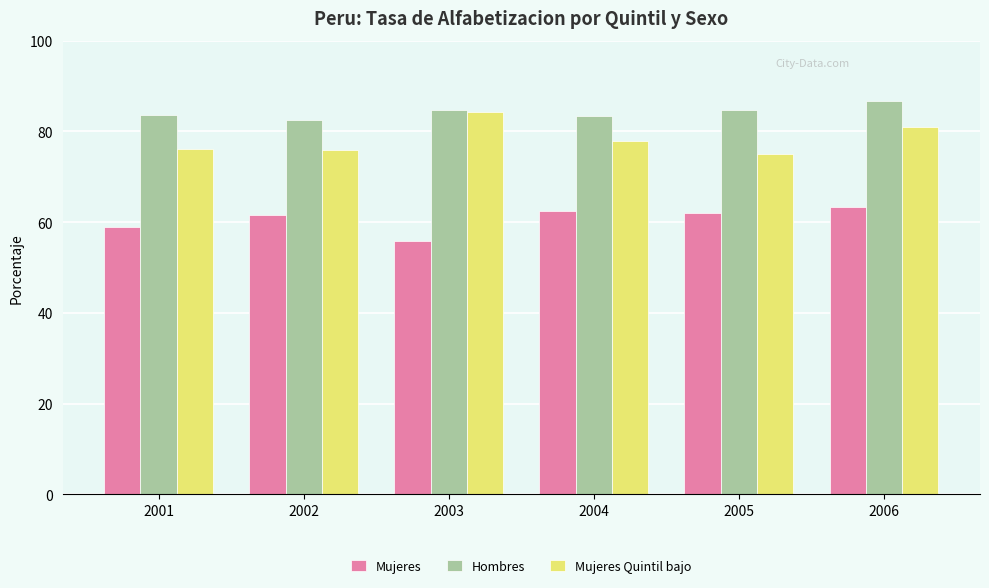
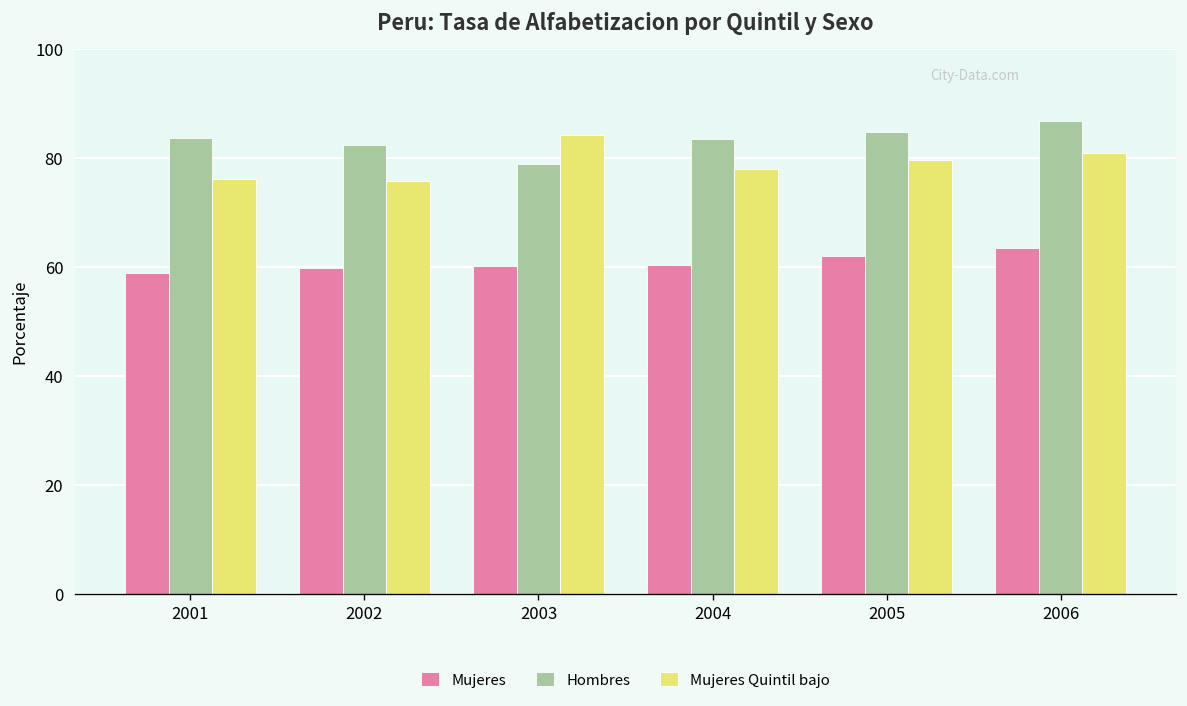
  {
    "Mujeres": {
      "2001": 59,
-     "2002": 62,
-     "2003": 56,
-     "2004": 62,
+     "2002": 60,
+     "2003": 60,
+     "2004": 60,
      "2005": 62,
      "2006": 63
    },
    "Hombres": {
      "2001": 84,
      "2002": 82,
-     "2003": 85,
+     "2003": 79,
      "2004": 83,
      "2005": 85,
      "2006": 87
    },
    "Mujeres Quintil bajo": {
      "2001": 76,
      "2002": 76,
      "2003": 84,
      "2004": 78,
-     "2005": 75,
+     "2005": 80,
      "2006": 81
    }
  }
